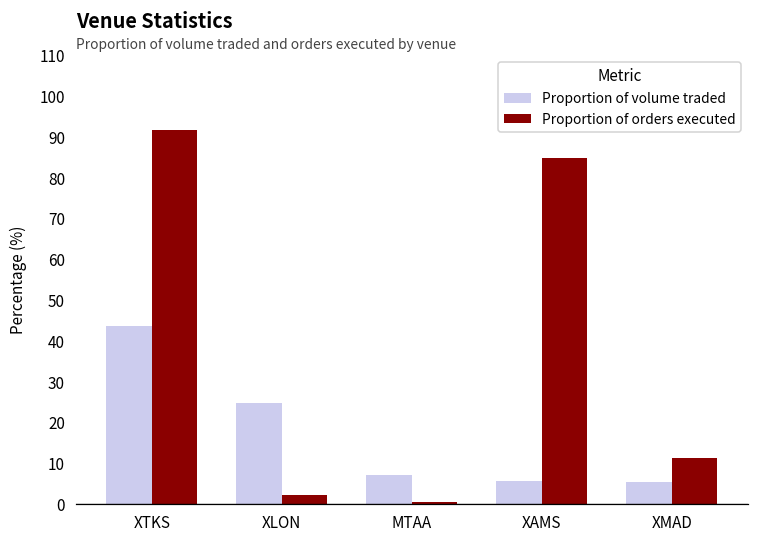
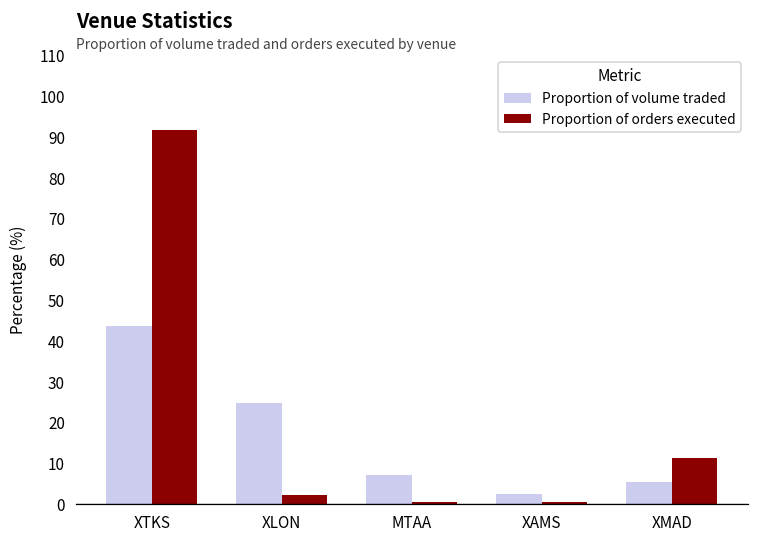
  {
    "Proportion of volume traded": {
      "XTKS": 44,
      "XLON": 25,
      "MTAA": 7,
-     "XAMS": 6,
+     "XAMS": 2,
      "XMAD": 5
    },
    "Proportion of orders executed": {
      "XTKS": 92,
      "XLON": 2,
-     "XAMS": 85,
+     "XAMS": 1,
      "XMAD": 11
    }
  }
